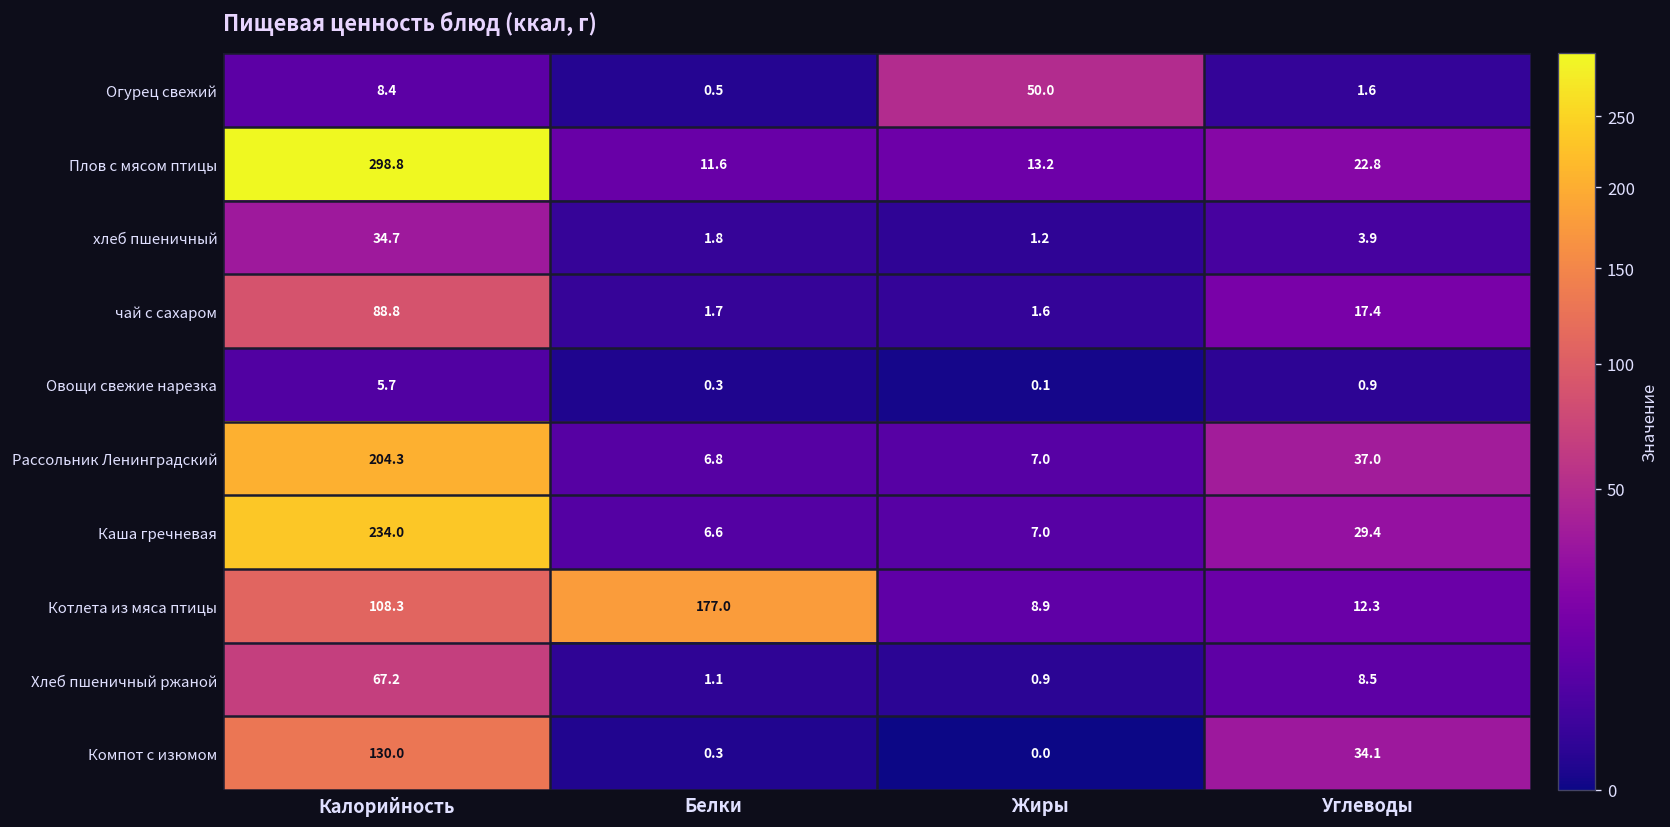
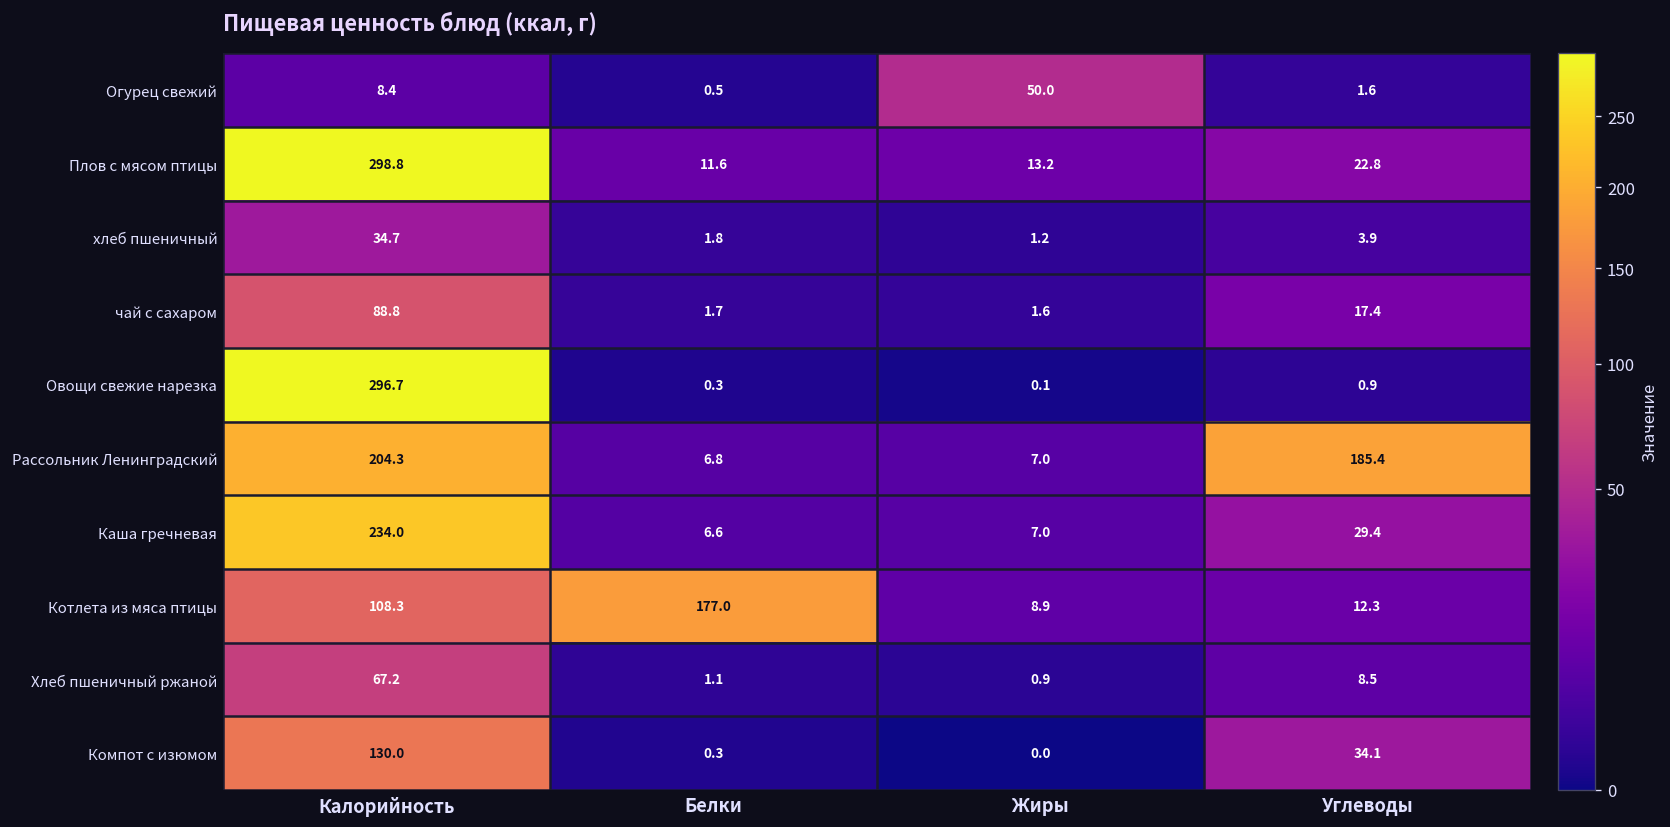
  {
    "Огурец свежий": {
      "Калорийность": 8.4,
      "Белки": 0.5,
      "Жиры": 50.0,
      "Углеводы": 1.6
    },
    "Плов с мясом птицы": {
      "Калорийность": 298.8,
      "Белки": 11.6,
      "Жиры": 13.2,
      "Углеводы": 22.8
    },
    "хлеб пшеничный": {
      "Калорийность": 34.7,
      "Белки": 1.8,
      "Жиры": 1.2,
      "Углеводы": 3.9
    },
    "чай с сахаром": {
      "Калорийность": 88.8,
      "Белки": 1.7,
      "Жиры": 1.6,
      "Углеводы": 17.4
    },
    "Овощи свежие нарезка": {
-     "Калорийность": 5.7,
+     "Калорийность": 296.7,
      "Белки": 0.3,
      "Жиры": 0.1,
      "Углеводы": 0.9
    },
    "Рассольник Ленинградский": {
      "Калорийность": 204.3,
      "Белки": 6.8,
      "Жиры": 7.0,
-     "Углеводы": 37.0
+     "Углеводы": 185.4
    },
    "Каша гречневая": {
      "Калорийность": 234.0,
      "Белки": 6.6,
      "Жиры": 7.0,
      "Углеводы": 29.4
    },
    "Котлета из мяса птицы": {
      "Калорийность": 108.3,
      "Белки": 177.0,
      "Жиры": 8.9,
      "Углеводы": 12.3
    },
    "Хлеб пшеничный ржаной": {
      "Калорийность": 67.2,
      "Белки": 1.1,
      "Жиры": 0.9,
      "Углеводы": 8.5
    },
    "Компот с изюмом": {
      "Калорийность": 130.0,
      "Белки": 0.3,
      "Жиры": 0.0,
      "Углеводы": 34.1
    }
  }
